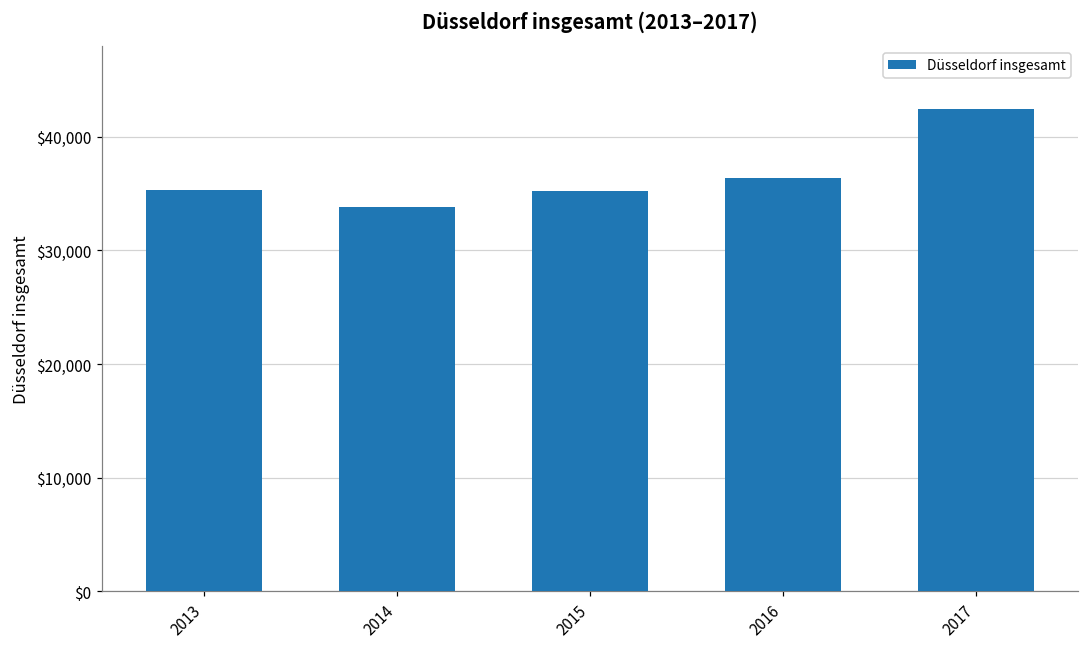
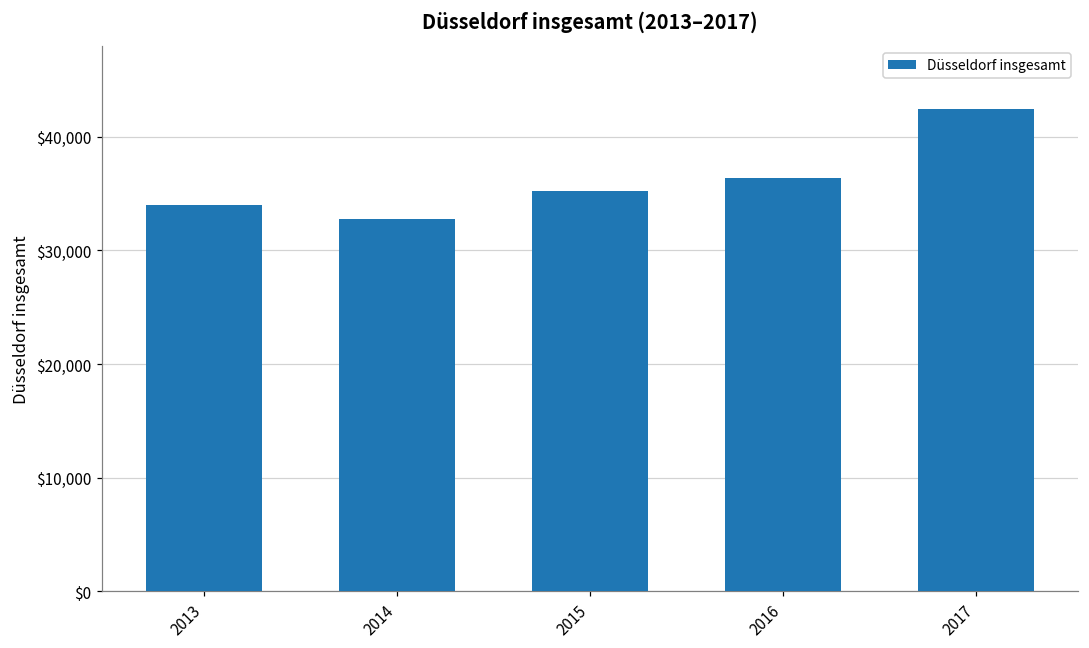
  {
-   "2013": "$35,300",
-   "2014": "$33,900",
+   "2013": "$34,000",
+   "2014": "$32,800",
    "2015": "$35,200",
    "2016": "$36,400",
    "2017": "$42,400"
  }
